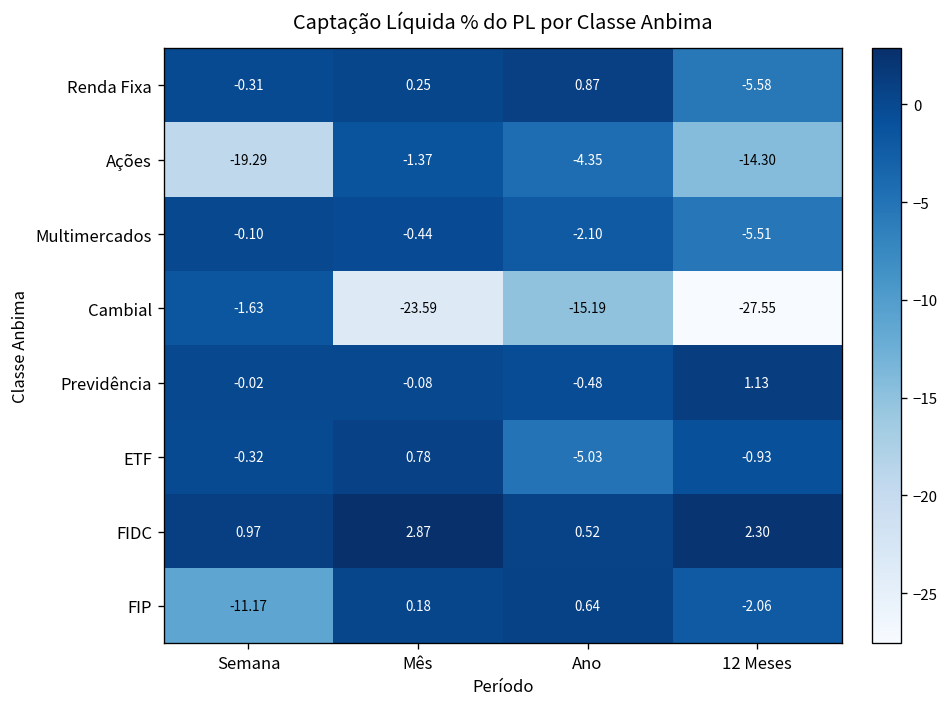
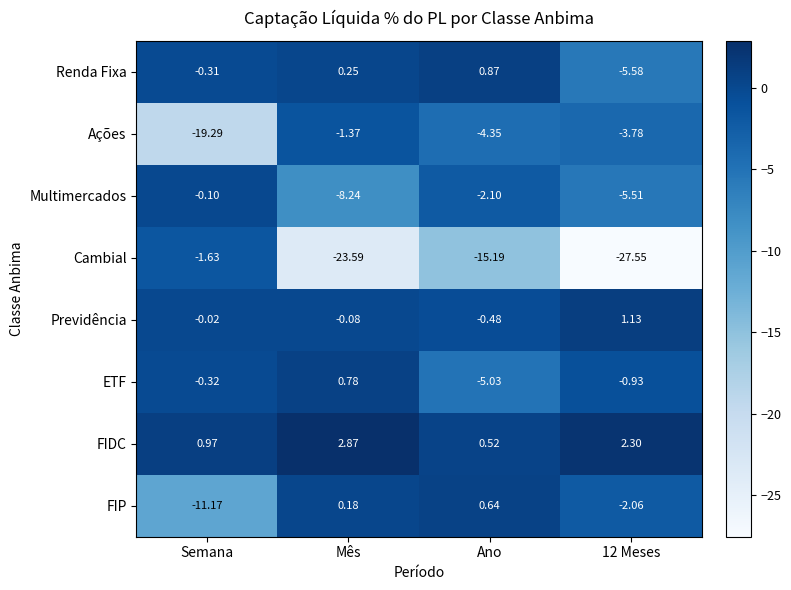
  {
    "Renda Fixa": {
      "Semana": -0.31,
      "Mês": 0.25,
      "Ano": 0.87,
      "12 Meses": -5.58
    },
    "Ações": {
      "Semana": -19.29,
      "Mês": -1.37,
      "Ano": -4.35,
-     "12 Meses": -14.30
+     "12 Meses": -3.78
    },
    "Multimercados": {
      "Semana": -0.10,
-     "Mês": -0.44,
+     "Mês": -8.24,
      "Ano": -2.10,
      "12 Meses": -5.51
    },
    "Cambial": {
      "Semana": -1.63,
      "Mês": -23.59,
      "Ano": -15.19,
      "12 Meses": -27.55
    },
    "Previdência": {
      "Semana": -0.02,
      "Mês": -0.08,
      "Ano": -0.48,
      "12 Meses": 1.13
    },
    "ETF": {
      "Semana": -0.32,
      "Mês": 0.78,
      "Ano": -5.03,
      "12 Meses": -0.93
    },
    "FIDC": {
      "Semana": 0.97,
      "Mês": 2.87,
      "Ano": 0.52,
      "12 Meses": 2.30
    },
    "FIP": {
      "Semana": -11.17,
      "Mês": 0.18,
      "Ano": 0.64,
      "12 Meses": -2.06
    }
  }
